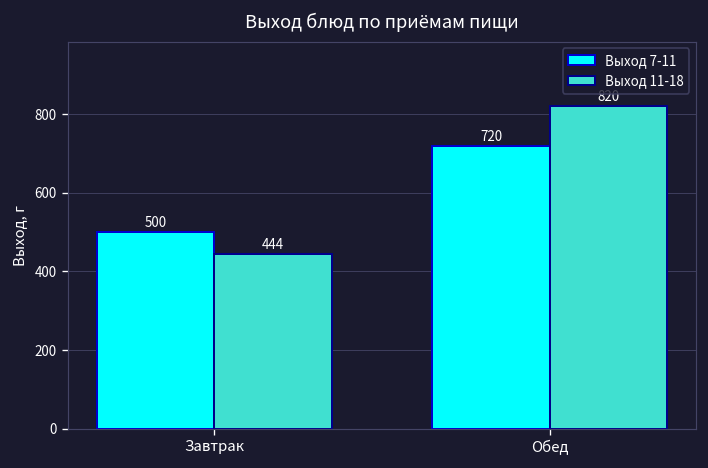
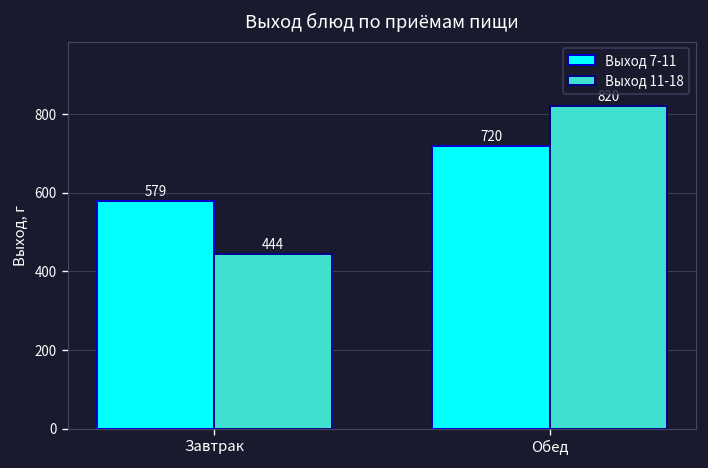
  {
    "Выход 7-11": {
-     "Завтрак": 500,
+     "Завтрак": 579,
      "Обед": 720
    },
    "Выход 11-18": {
      "Завтрак": 444,
      "Обед": 820
    }
  }
